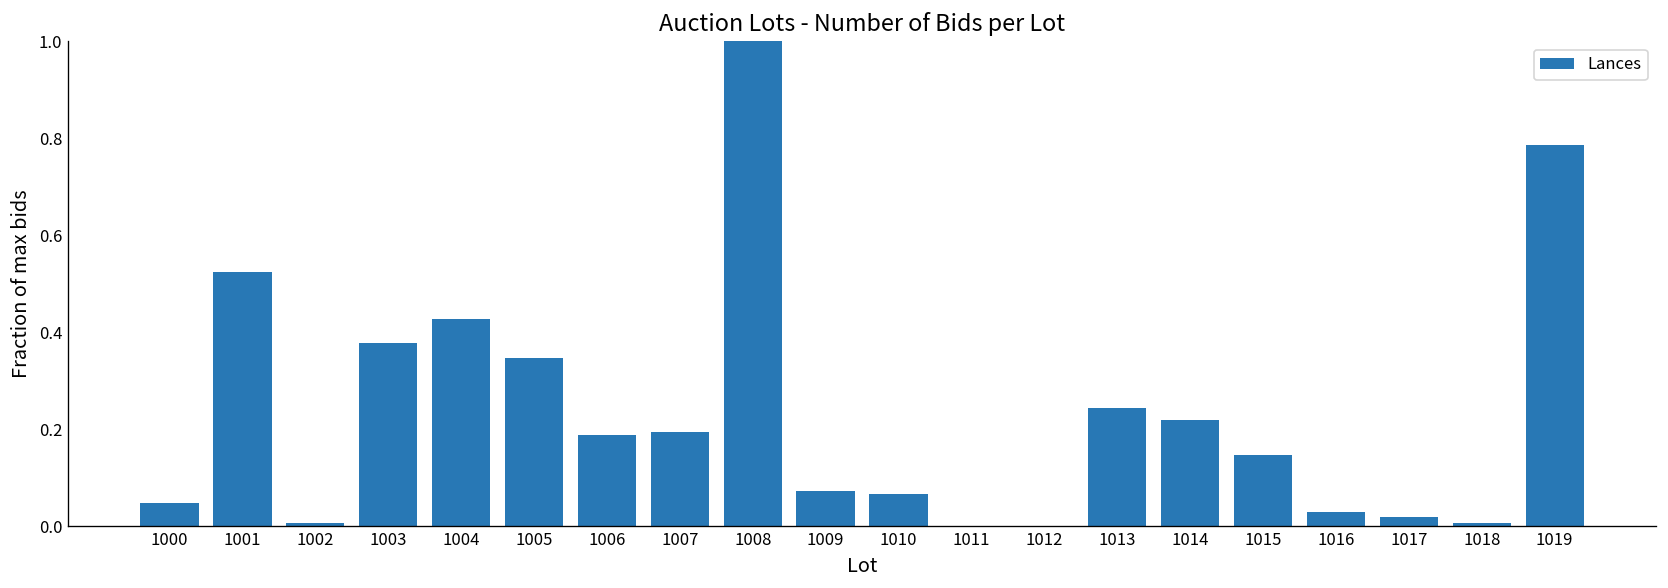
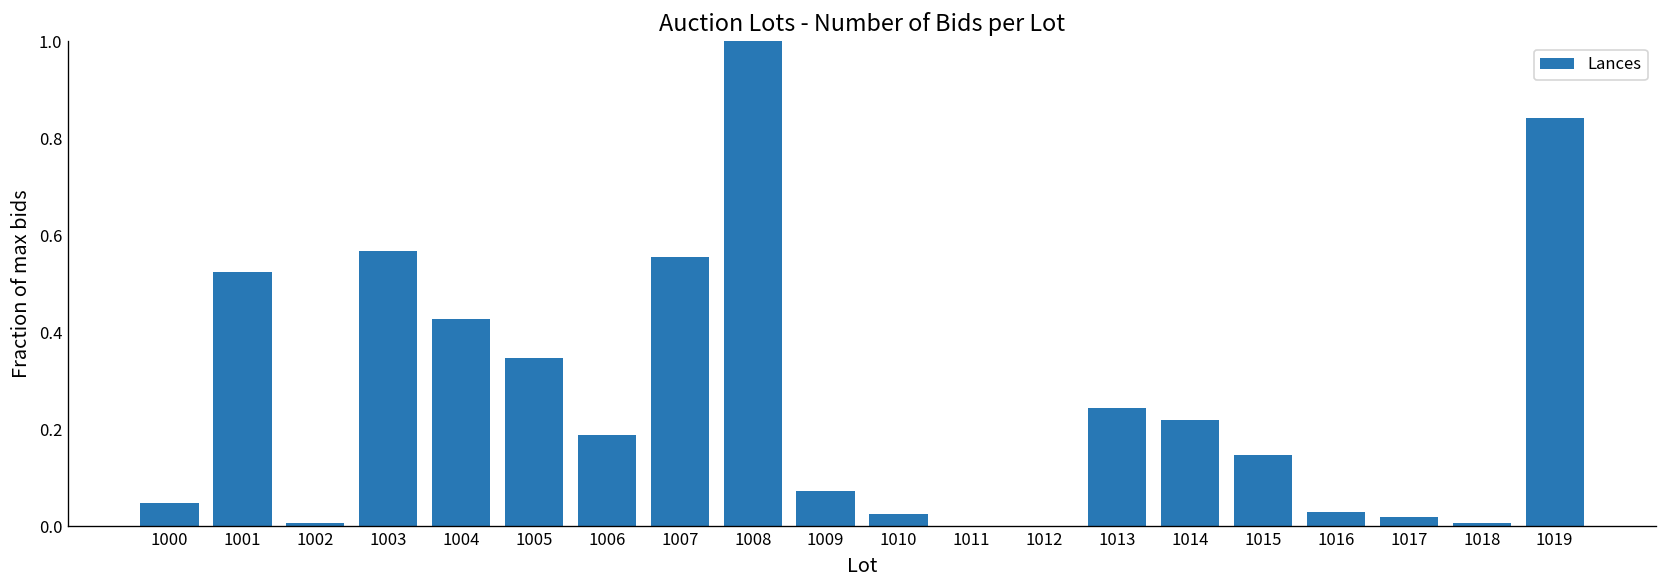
  {
    "1000": 0.05,
    "1001": 0.52,
-   "1003": 0.38,
+   "1003": 0.57,
    "1004": 0.43,
    "1005": 0.35,
    "1006": 0.19,
-   "1007": 0.20,
+   "1007": 0.55,
    "1008": 1.00,
    "1009": 0.07,
-   "1010": 0.07,
+   "1010": 0.02,
    "1011": 0.00,
    "1012": 0.00,
    "1013": 0.24,
    "1014": 0.22,
    "1015": 0.15,
    "1016": 0.03,
    "1017": 0.02,
-   "1019": 0.79
+   "1019": 0.84
  }
